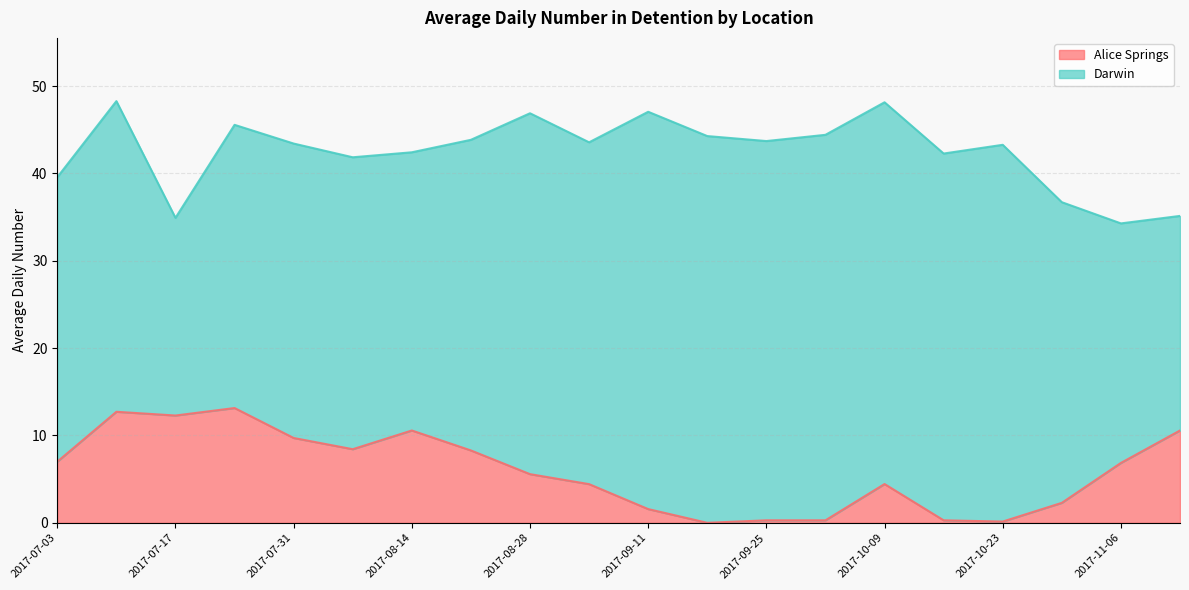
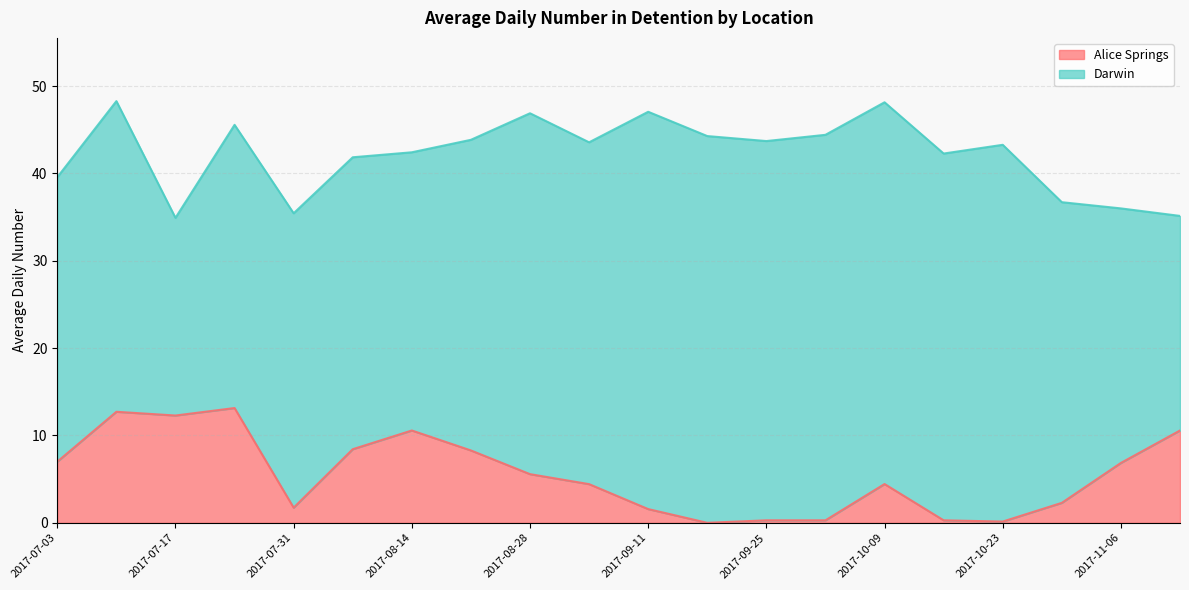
  {
    "Alice Springs": {
      "2017-07-03": 7,
      "2017-07-17": 12,
-     "2017-07-31": 10,
+     "2017-07-31": 2,
      "2017-08-14": 11,
      "2017-08-28": 6,
      "2017-09-11": 2,
      "2017-09-25": 0,
      "2017-10-09": 4,
      "2017-10-23": 0,
      "2017-11-06": 7
    },
    "Darwin": {
      "2017-07-03": 33,
      "2017-07-17": 23,
      "2017-07-31": 34,
      "2017-08-14": 32,
      "2017-08-28": 41,
      "2017-09-11": 45,
      "2017-09-25": 43,
      "2017-10-09": 44,
      "2017-10-23": 43,
-     "2017-11-06": 27
+     "2017-11-06": 29
    }
  }
